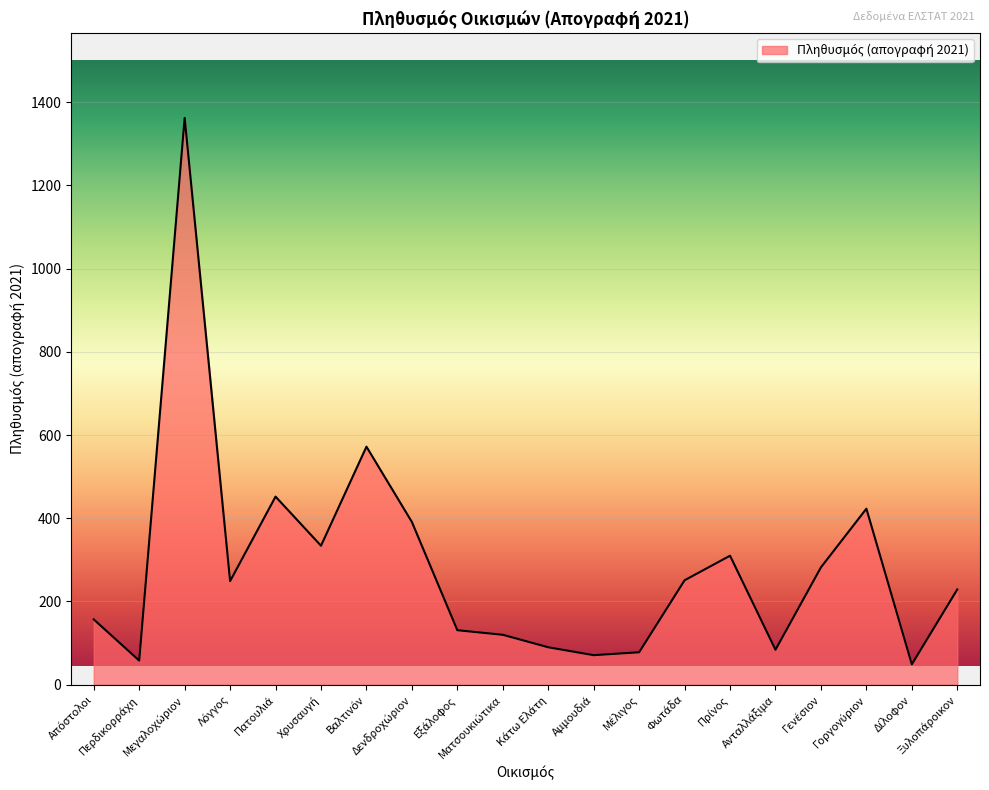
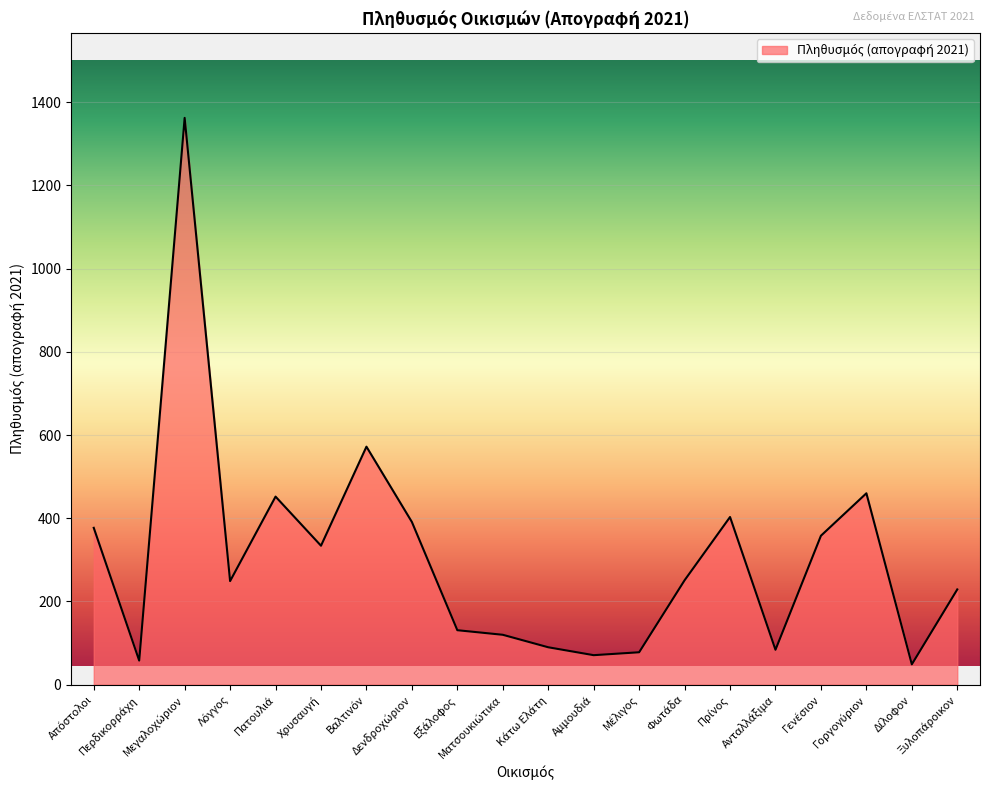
  {
-   "Απόστολοι": 160,
+   "Απόστολοι": 380,
    "Περδικορράχη": 60,
    "Μεγαλοχώριον": 1360,
    "Λόγγος": 250,
    "Πατουλιά": 450,
    "Χρυσαυγή": 330,
    "Βαλτινόν": 570,
    "Δενδροχώριον": 390,
    "Εξάλοφος": 130,
    "Ματσουκιώτικα": 120,
    "Κάτω Ελάτη": 90,
    "Αμμουδιά": 70,
    "Μέλιγος": 80,
    "Φωτάδα": 250,
-   "Πρίνος": 310,
+   "Πρίνος": 400,
    "Ανταλλάξιμα": 80,
-   "Γενέσιον": 280,
-   "Γοργογύριον": 420,
+   "Γενέσιον": 360,
+   "Γοργογύριον": 460,
    "Δίλοφον": 50,
    "Ξυλοπάροικον": 230
  }
